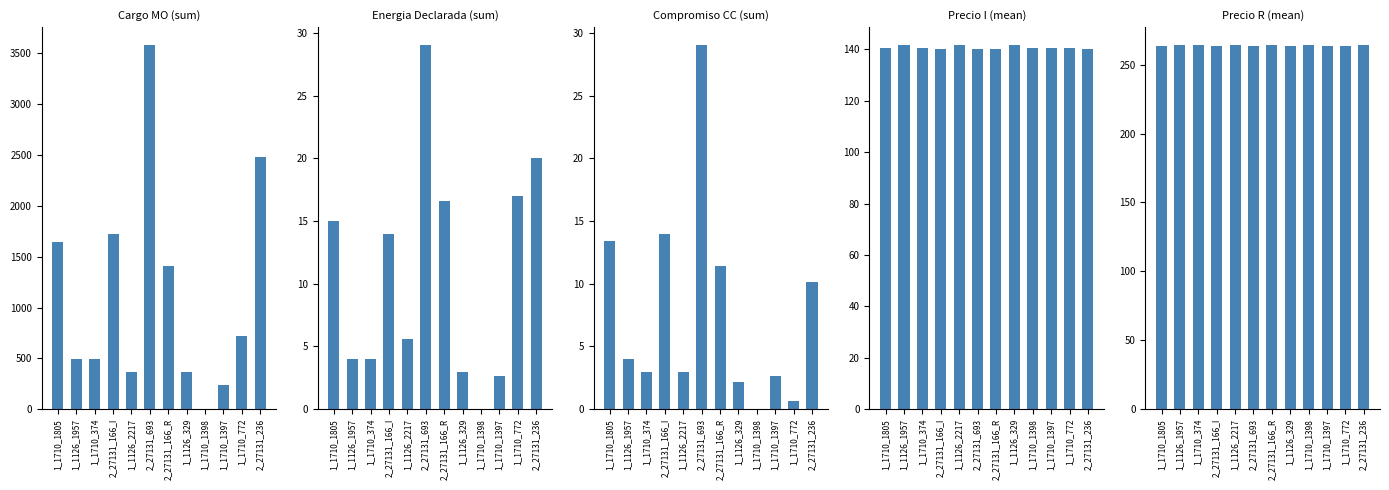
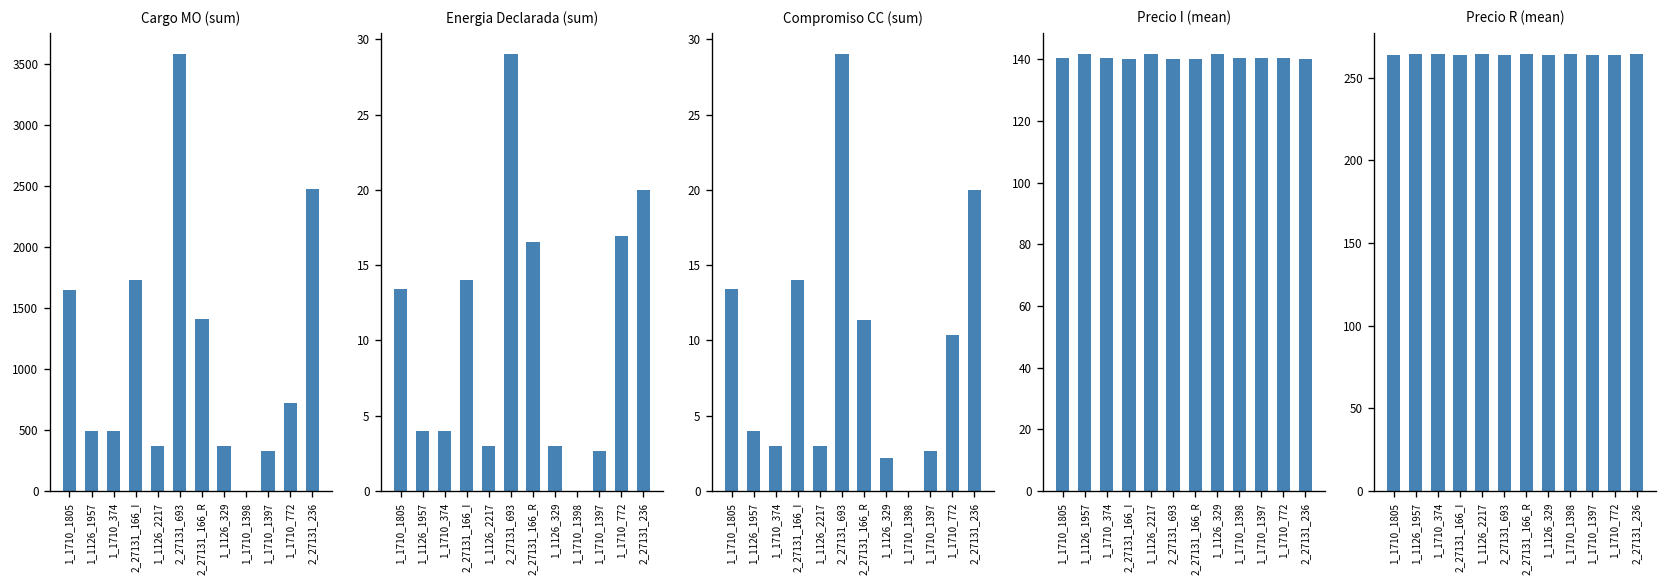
  {
    "Cargo MO (sum)": {
      "1_1710_1805": 1650,
      "1_1126_1957": 490,
      "1_1710_374": 490,
      "2_27131_166_I": 1730,
      "1_1126_2217": 370,
      "2_27131_693": 3580,
      "2_27131_166_R": 1410,
      "1_1126_329": 370,
      "1_1710_1398": 0,
-     "1_1710_1397": 240,
+     "1_1710_1397": 330,
      "1_1710_772": 720,
      "2_27131_236": 2480
    },
    "Energia Declarada (sum)": {
-     "1_1710_1805": 15.0,
+     "1_1710_1805": 13.4,
      "1_1126_1957": 4.0,
      "1_1710_374": 4.0,
      "2_27131_166_I": 14.0,
-     "1_1126_2217": 5.6,
+     "1_1126_2217": 3.0,
      "2_27131_693": 29.0,
      "2_27131_166_R": 16.6,
      "1_1126_329": 3.0,
      "1_1710_1398": 0.0,
      "1_1710_1397": 2.7,
      "1_1710_772": 17.0,
      "2_27131_236": 20.0
    },
    "Compromiso CC (sum)": {
      "1_1710_1805": 13.4,
      "1_1126_1957": 4.0,
      "1_1710_374": 3.0,
      "2_27131_166_I": 14.0,
      "1_1126_2217": 3.0,
      "2_27131_693": 29.0,
      "2_27131_166_R": 11.4,
      "1_1126_329": 2.2,
      "1_1710_1398": 0.0,
      "1_1710_1397": 2.7,
-     "1_1710_772": 0.7,
-     "2_27131_236": 10.1
+     "1_1710_772": 10.4,
+     "2_27131_236": 20.0
    },
    "Precio I (mean)": {
      "1_1710_1805": 140,
      "1_1126_1957": 142,
      "1_1710_374": 140,
      "2_27131_166_I": 140,
      "1_1126_2217": 142,
      "2_27131_693": 140,
      "2_27131_166_R": 140,
      "1_1126_329": 142,
      "1_1710_1398": 140,
      "1_1710_1397": 140,
      "1_1710_772": 140,
      "2_27131_236": 140
    },
    "Precio R (mean)": {
      "1_1710_1805": 263,
      "1_1126_1957": 264,
      "1_1710_374": 264,
      "2_27131_166_I": 263,
      "1_1126_2217": 264,
      "2_27131_693": 263,
      "2_27131_166_R": 264,
      "1_1126_329": 263,
      "1_1710_1398": 264,
      "1_1710_1397": 263,
      "1_1710_772": 263,
      "2_27131_236": 264
    }
  }
